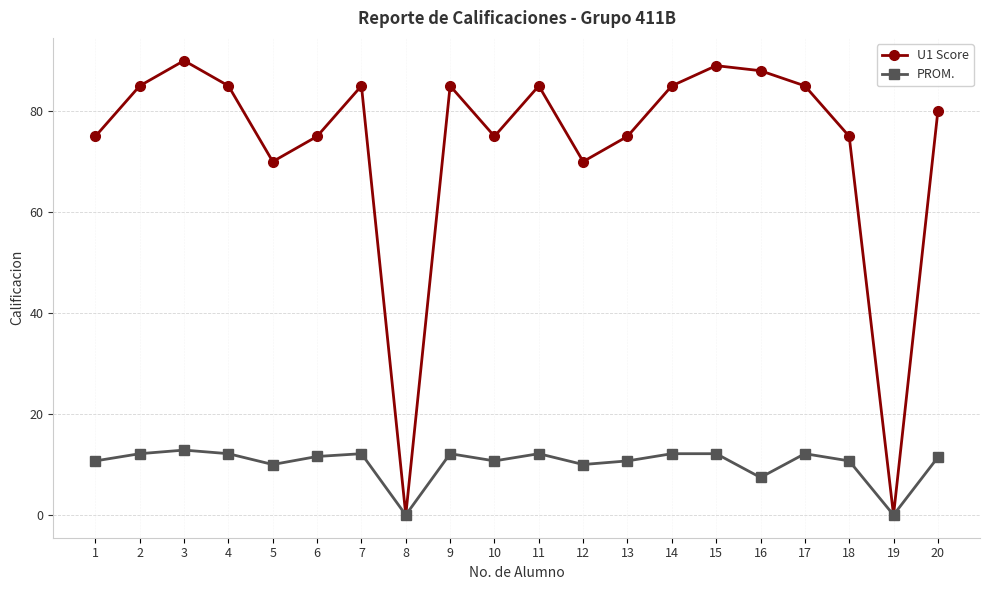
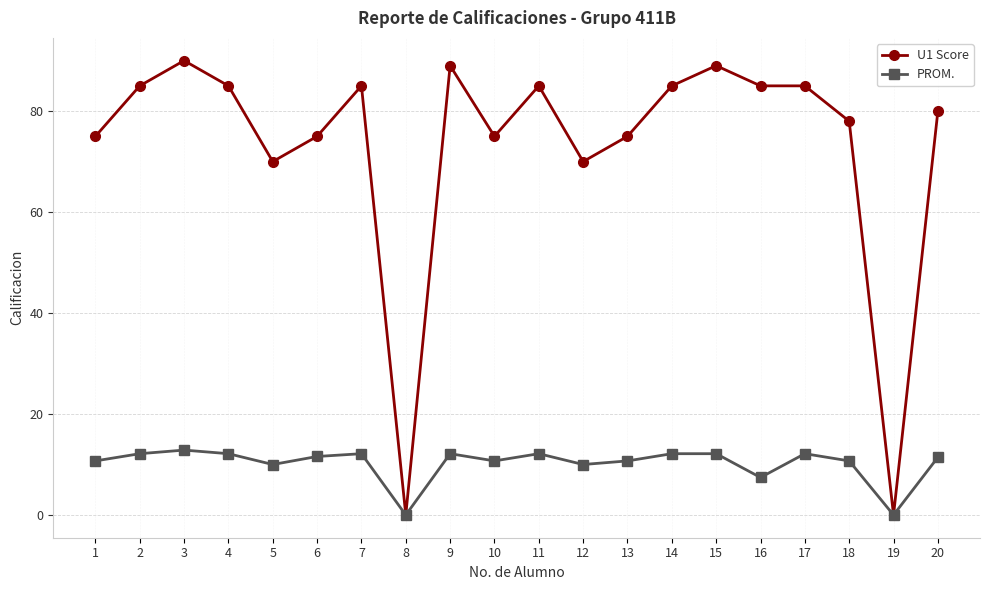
  {
    "U1 Score": {
      "1": 75,
      "2": 85,
      "3": 90,
      "4": 85,
      "5": 70,
      "6": 75,
      "7": 85,
-     "9": 85,
+     "9": 89,
      "10": 75,
      "11": 85,
      "12": 70,
      "13": 75,
      "14": 85,
      "15": 89,
-     "16": 88,
+     "16": 85,
      "17": 85,
-     "18": 75,
+     "18": 78,
      "20": 80
    },
    "PROM.": {
      "1": 11,
      "2": 12,
      "3": 13,
      "4": 12,
      "5": 10,
      "6": 12,
      "7": 12,
      "9": 12,
      "10": 11,
      "11": 12,
      "12": 10,
      "13": 11,
      "14": 12,
      "15": 12,
      "16": 7,
      "17": 12,
      "18": 11,
      "20": 11
    }
  }
